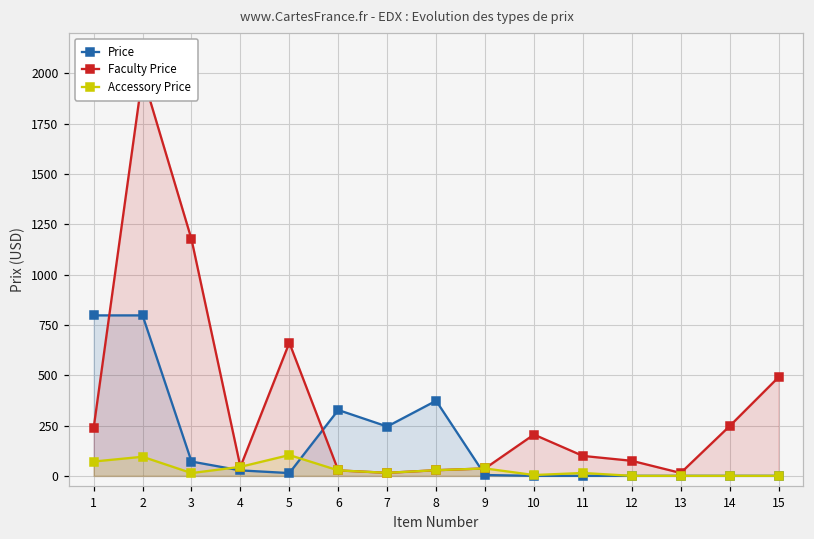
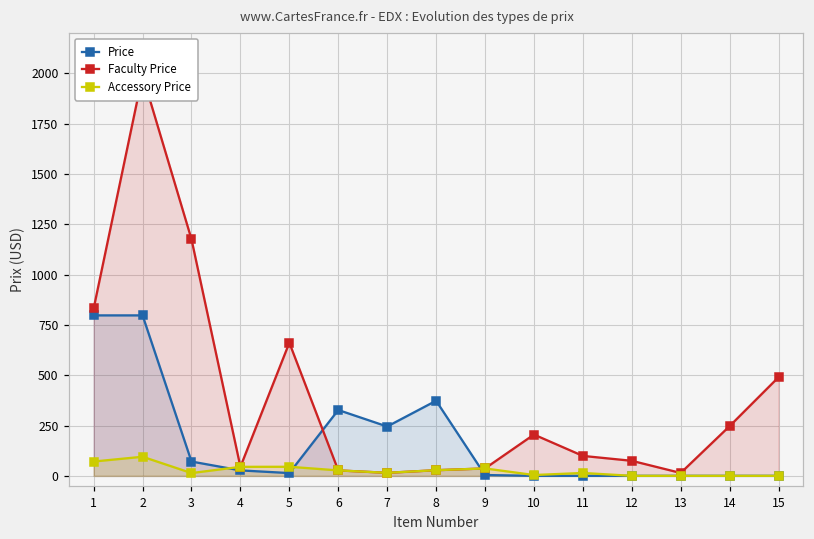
  {
    "Price": {
      "1": 800,
      "2": 800,
      "3": 70,
      "4": 30,
      "5": 10,
      "6": 330,
      "7": 250,
      "8": 370,
      "9": 0,
      "11": 0
    },
    "Faculty Price": {
-     "1": 240,
+     "1": 830,
      "3": 1180,
      "5": 660,
      "10": 210,
      "11": 100,
      "12": 70,
      "13": 10,
      "14": 250,
      "15": 490
    },
    "Accessory Price": {
      "1": 70,
      "2": 90,
      "3": 10,
-     "5": 100,
+     "5": 50,
      "11": 10
    }
  }
